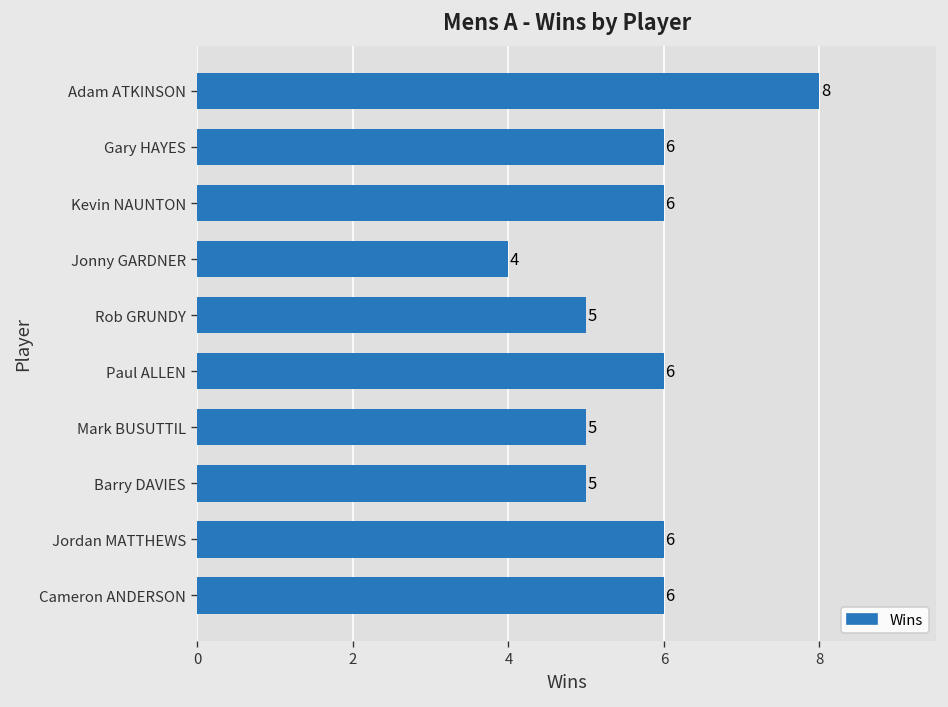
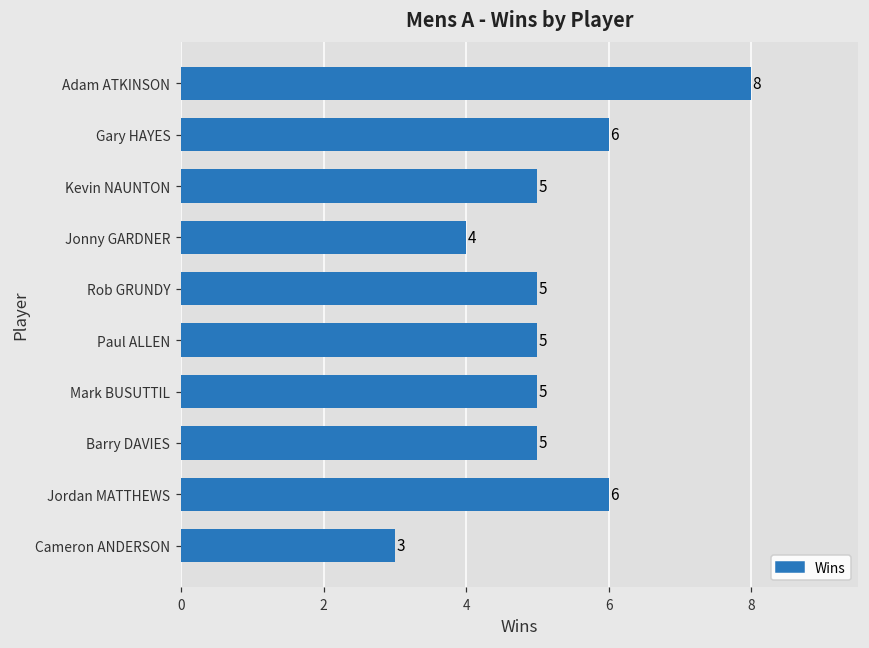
  {
    "Adam ATKINSON": 8,
    "Gary HAYES": 6,
-   "Kevin NAUNTON": 6,
+   "Kevin NAUNTON": 5,
    "Jonny GARDNER": 4,
    "Rob GRUNDY": 5,
-   "Paul ALLEN": 6,
+   "Paul ALLEN": 5,
    "Mark BUSUTTIL": 5,
    "Barry DAVIES": 5,
    "Jordan MATTHEWS": 6,
-   "Cameron ANDERSON": 6
+   "Cameron ANDERSON": 3
  }
